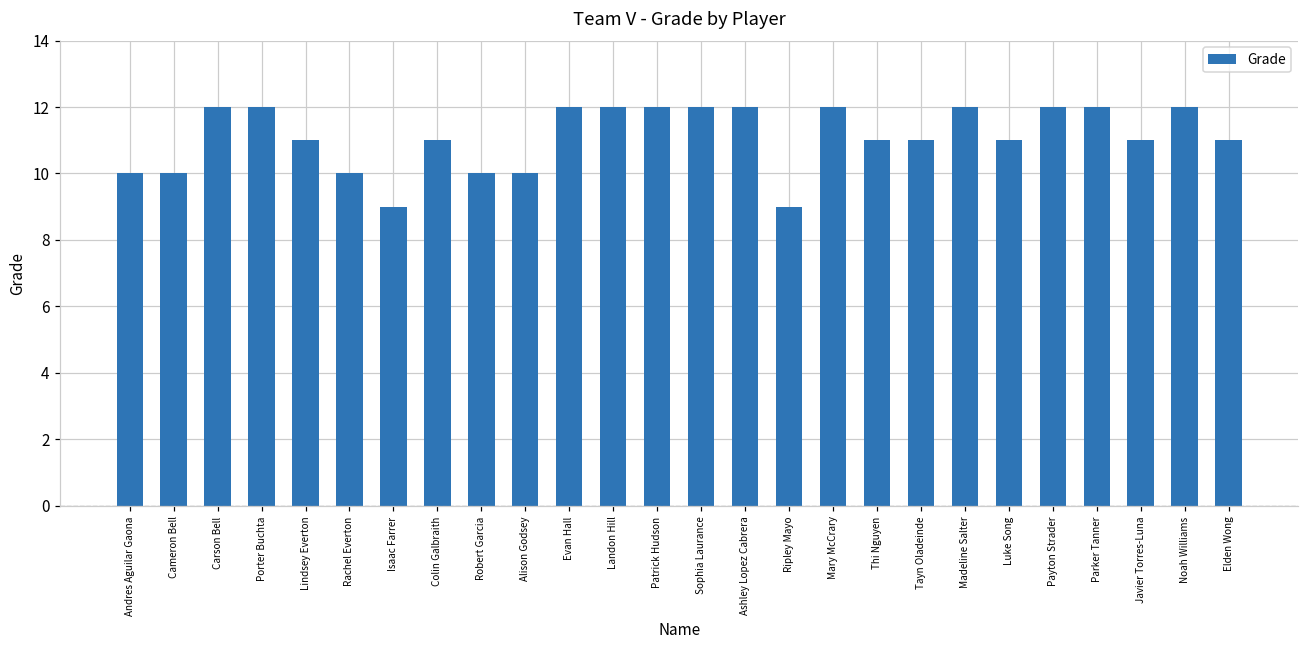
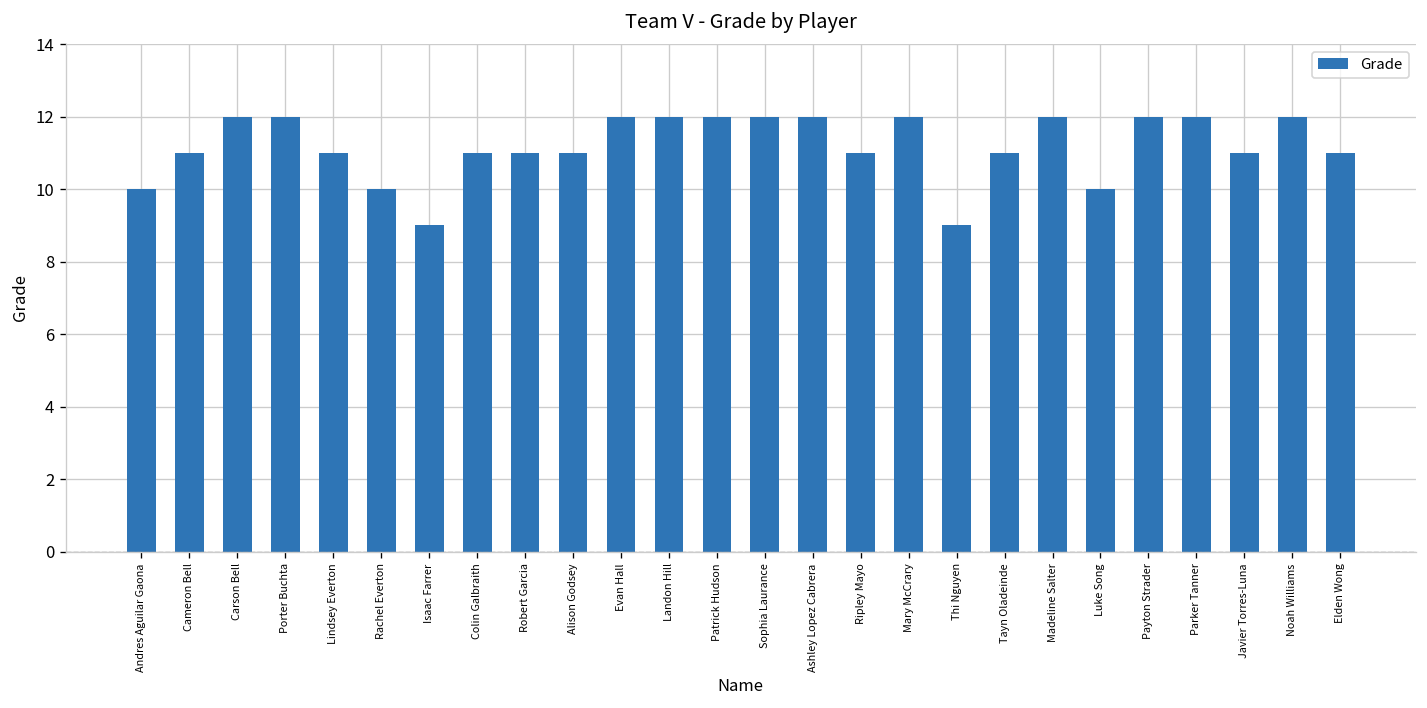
  {
    "Andres Aguilar Gaona": 10,
-   "Cameron Bell": 10,
+   "Cameron Bell": 11,
    "Carson Bell": 12,
    "Porter Buchta": 12,
    "Lindsey Everton": 11,
    "Rachel Everton": 10,
    "Isaac Farrer": 9,
    "Colin Galbraith": 11,
-   "Robert Garcia": 10,
-   "Alison Godsey": 10,
+   "Robert Garcia": 11,
+   "Alison Godsey": 11,
    "Evan Hall": 12,
    "Landon Hill": 12,
    "Patrick Hudson": 12,
    "Sophia Laurance": 12,
    "Ashley Lopez Cabrera": 12,
-   "Ripley Mayo": 9,
+   "Ripley Mayo": 11,
    "Mary McCrary": 12,
-   "Thi Nguyen": 11,
+   "Thi Nguyen": 9,
    "Tayn Oladeinde": 11,
    "Madeline Salter": 12,
-   "Luke Song": 11,
+   "Luke Song": 10,
    "Payton Strader": 12,
    "Parker Tanner": 12,
    "Javier Torres-Luna": 11,
    "Noah Williams": 12,
    "Elden Wong": 11
  }
